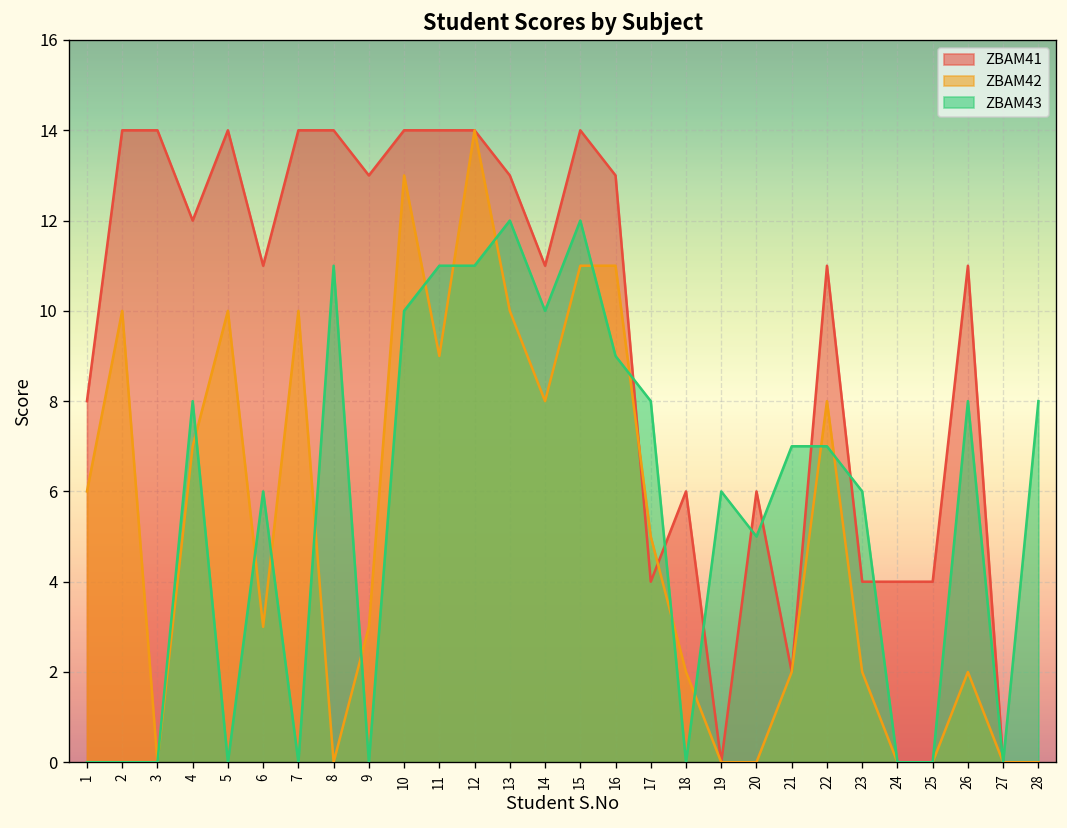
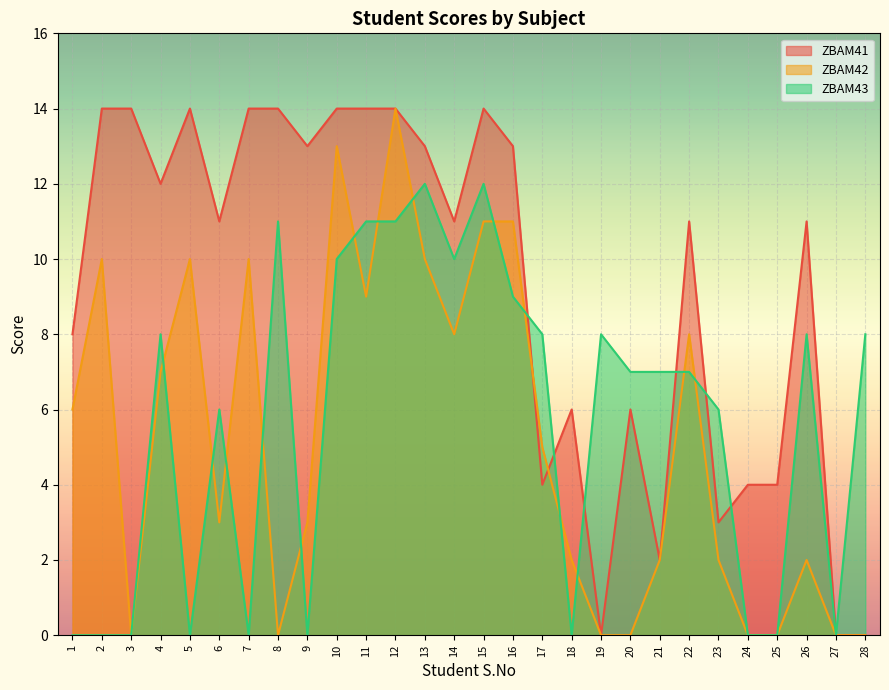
  {
    "ZBAM41": {
      "1": 8,
      "2": 14,
      "3": 14,
      "4": 12,
      "5": 14,
      "6": 11,
      "7": 14,
      "8": 14,
      "9": 13,
      "10": 14,
      "11": 14,
      "13": 13,
      "14": 11,
      "15": 14,
      "16": 13,
      "17": 4,
      "18": 6,
      "20": 6,
      "22": 11,
-     "23": 4,
+     "23": 3,
      "24": 4,
      "25": 4,
      "26": 11
    },
    "ZBAM42": {
      "1": 6,
      "2": 10,
      "4": 7,
      "5": 10,
      "6": 3,
      "7": 10,
      "8": 0,
      "9": 3,
      "10": 13,
      "11": 9,
      "13": 10,
      "14": 8,
      "15": 11,
      "16": 11,
      "17": 5,
      "18": 2,
      "20": 0,
      "22": 8,
      "23": 2,
      "26": 2
    },
    "ZBAM43": {
      "1": 0,
      "2": 0,
      "4": 8,
      "5": 0,
      "6": 6,
      "7": 0,
      "8": 11,
      "9": 0,
      "10": 10,
      "11": 11,
      "12": 11,
      "13": 12,
      "14": 10,
      "15": 12,
      "16": 9,
      "17": 8,
      "18": 0,
-     "19": 6,
-     "20": 5,
+     "19": 8,
+     "20": 7,
      "21": 7,
      "22": 7,
      "23": 6,
      "26": 8,
      "28": 8
    }
  }
